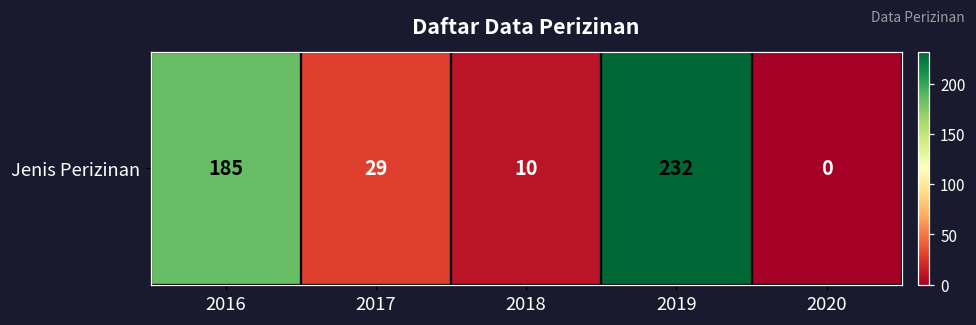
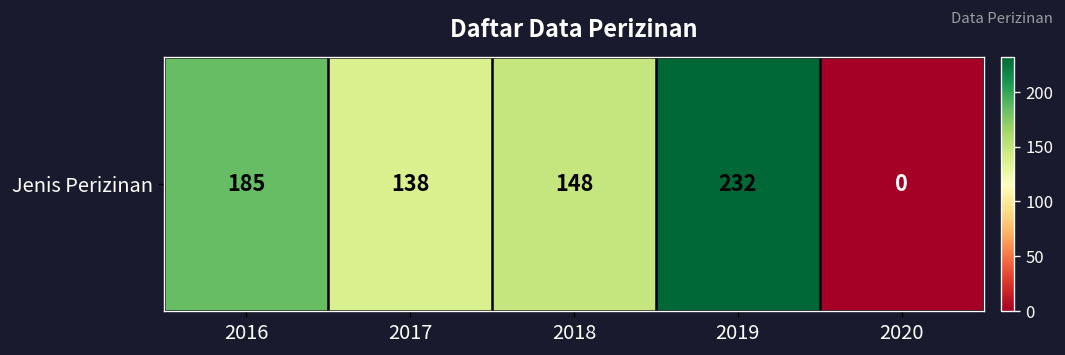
  {
    "Jenis Perizinan": {
      "2016": 185,
-     "2017": 29,
-     "2018": 10,
+     "2017": 138,
+     "2018": 148,
      "2019": 232,
      "2020": 0
    }
  }
